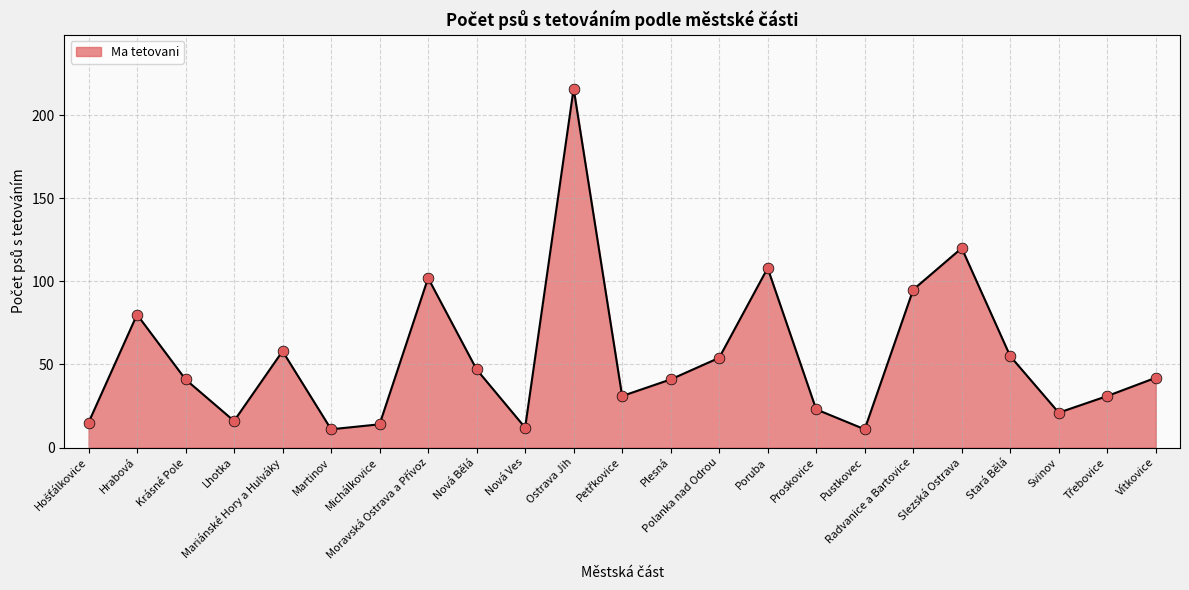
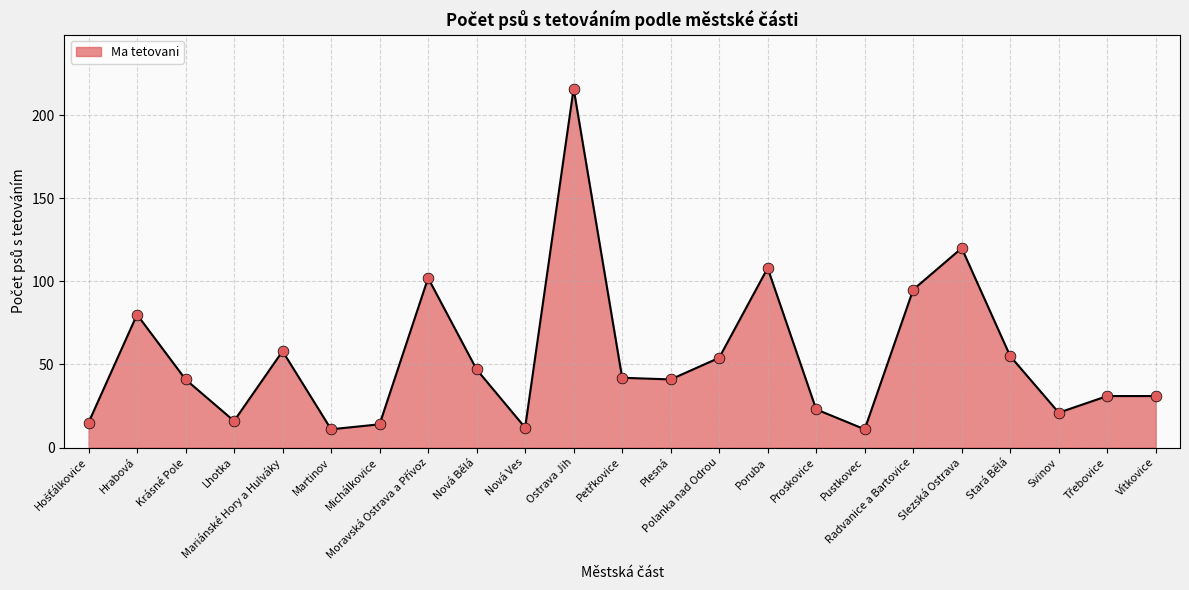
  {
    "Hošťálkovice": 15,
    "Hrabová": 80,
    "Krásné Pole": 41,
    "Lhotka": 16,
    "Mariánské Hory a Hulváky": 58,
    "Martinov": 11,
    "Michálkovice": 14,
    "Moravská Ostrava a Přívoz": 102,
    "Nová Bělá": 47,
    "Nová Ves": 12,
    "Ostrava Jih": 216,
-   "Petřkovice": 31,
+   "Petřkovice": 42,
    "Plesná": 41,
    "Polanka nad Odrou": 54,
    "Poruba": 108,
    "Proskovice": 23,
    "Pustkovec": 11,
    "Radvanice a Bartovice": 95,
    "Slezská Ostrava": 120,
    "Stará Bělá": 55,
    "Svinov": 21,
    "Třebovice": 31,
-   "Vítkovice": 42
+   "Vítkovice": 31
  }
